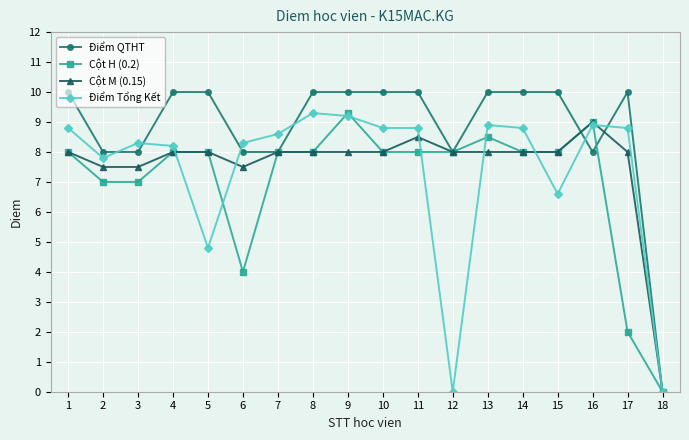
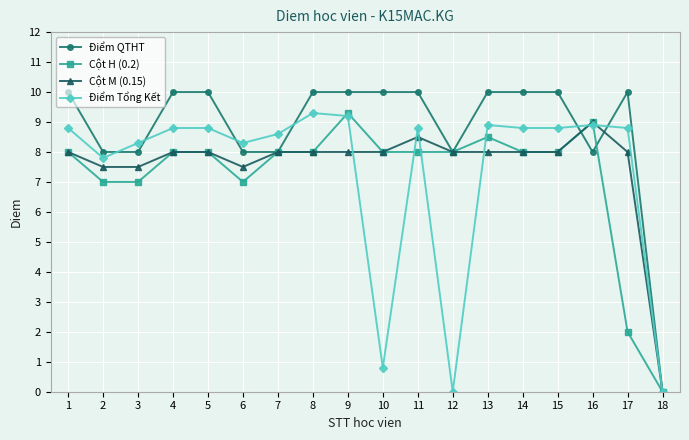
  {
    "Cột H (0.2)": {
      "2": 7,
      "3": 7,
-     "6": 4,
+     "6": 7,
      "9": 9.3,
      "11": 8,
      "13": 8.5,
      "17": 2
    },
    "Điểm Tổng Kết": {
      "1": 8.8,
      "2": 7.8,
      "3": 8.3,
-     "4": 8.2,
-     "5": 4.8,
+     "4": 8.8,
+     "5": 8.8,
      "6": 8.3,
      "7": 8.6,
      "8": 9.3,
      "9": 9.2,
-     "10": 8.8,
+     "10": 0.8,
      "11": 8.8,
      "12": 0.0,
      "13": 8.9,
      "14": 8.8,
-     "15": 6.6,
+     "15": 8.8,
      "16": 8.9,
      "17": 8.8
    }
  }
